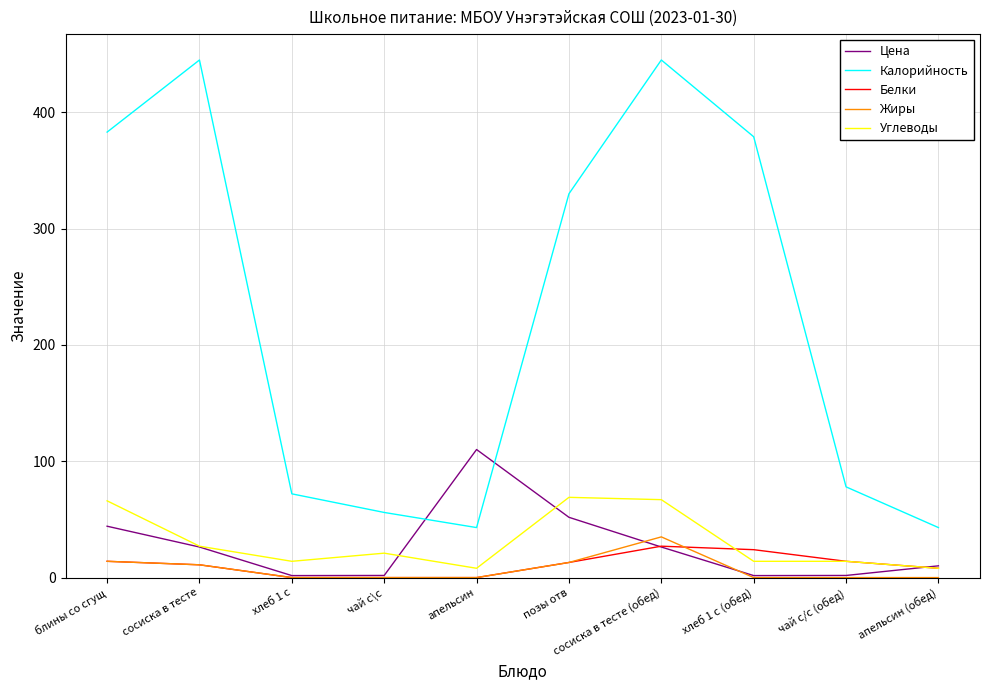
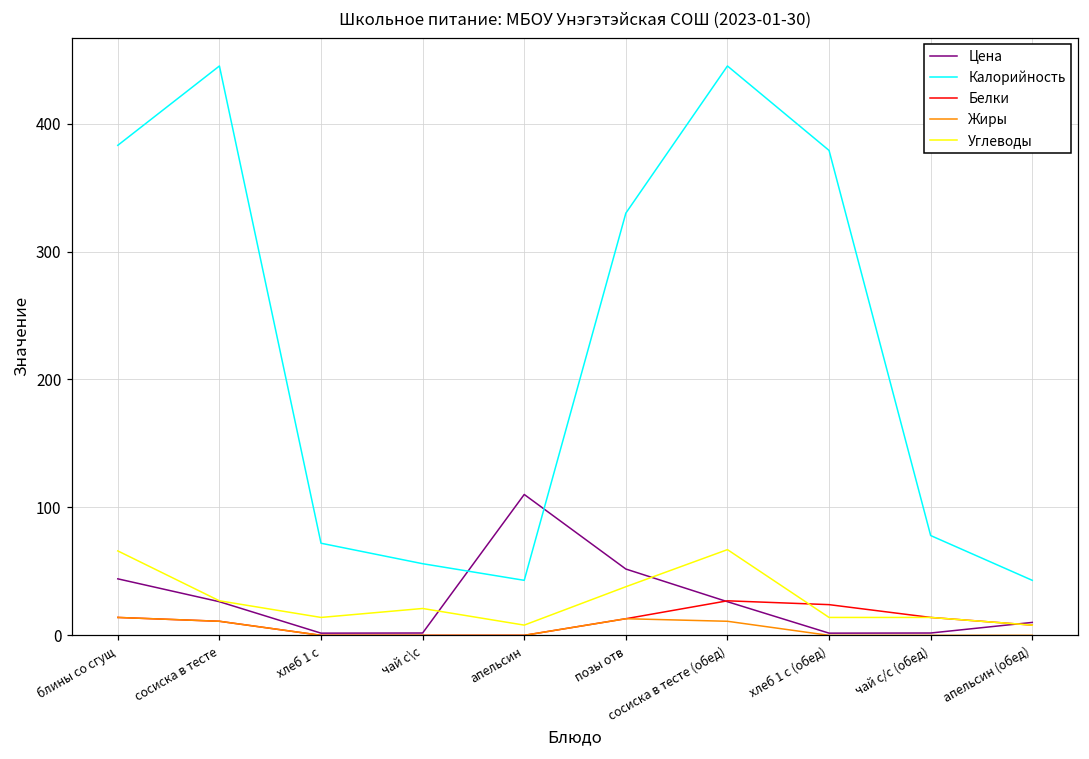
  {
    "Цена": {
      "блины со сгущ": 44,
      "апельсин": 110,
      "позы отв": 52
    },
    "Калорийность": {
      "блины со сгущ": 383,
      "сосиска в тесте": 445,
      "хлеб 1 с": 72,
      "чай с\\с": 56,
      "апельсин": 43,
      "позы отв": 330,
      "сосиска в тесте (обед)": 445,
      "хлеб 1 с (обед)": 379,
      "чай с/с (обед)": 78,
      "апельсин (обед)": 43
    },
    "Белки": {
      "хлеб 1 с (обед)": 24
    },
    "Жиры": {
-     "сосиска в тесте (обед)": 35,
+     "сосиска в тесте (обед)": 11,
      "апельсин (обед)": 0
    },
    "Углеводы": {
      "блины со сгущ": 66,
      "хлеб 1 с": 14,
      "чай с\\с": 21,
      "апельсин": 8,
-     "позы отв": 69,
+     "позы отв": 38,
      "сосиска в тесте (обед)": 67,
      "хлеб 1 с (обед)": 14
    }
  }
